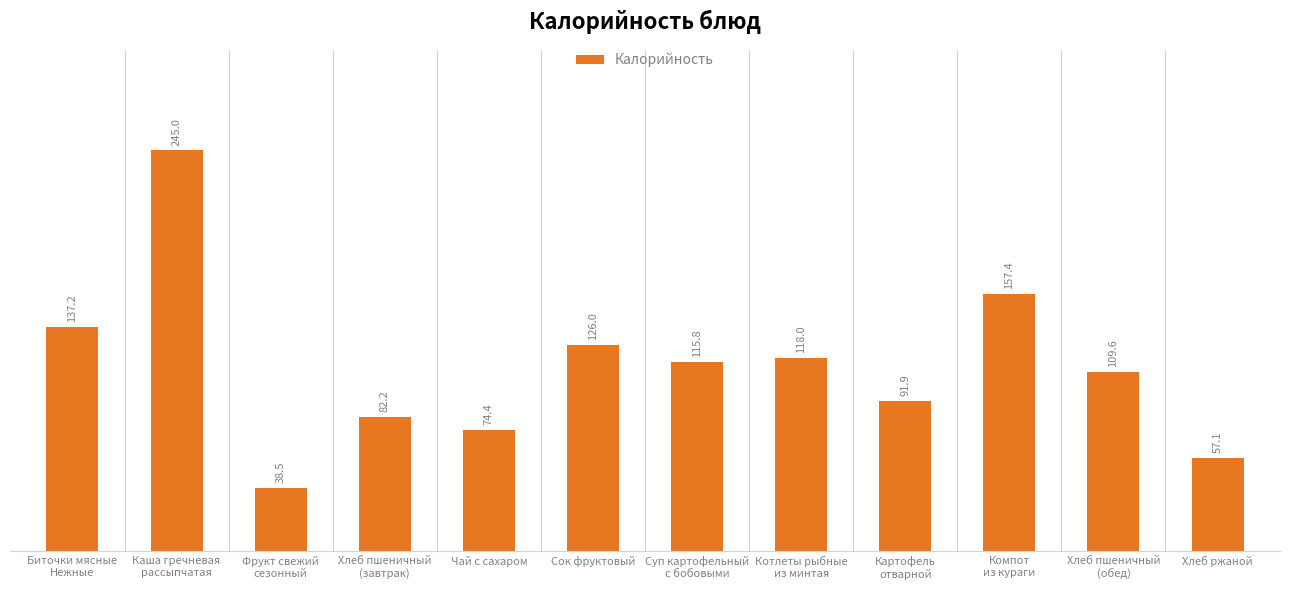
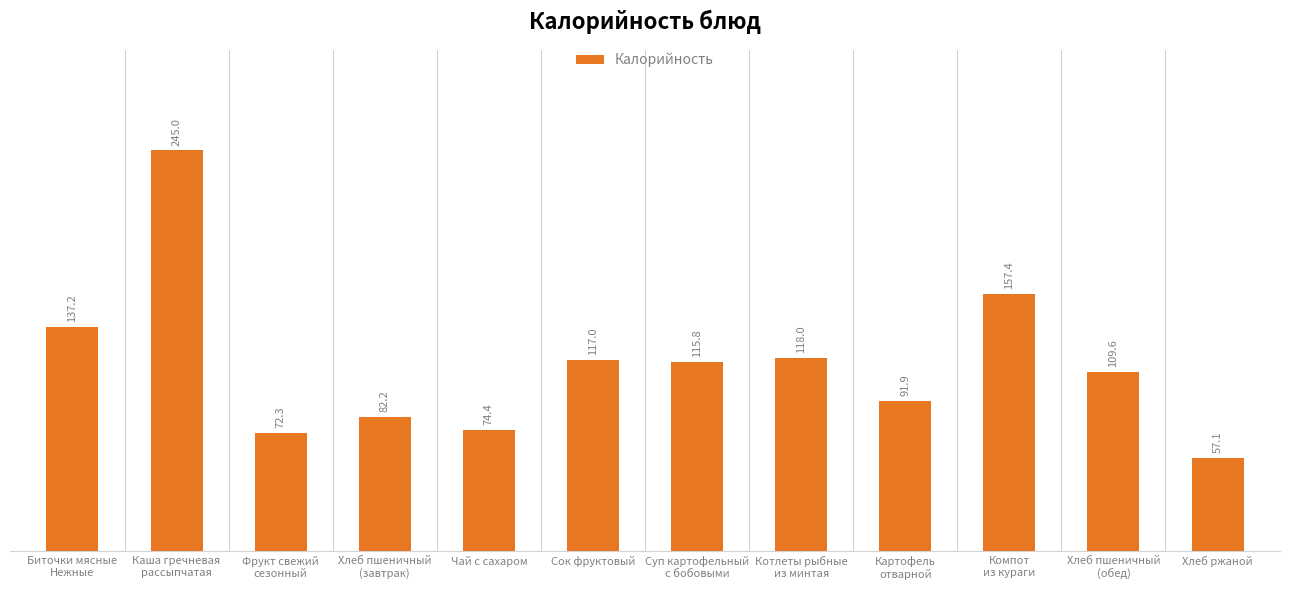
  {
    "Биточки мясные Нежные": 137.2,
    "Каша гречневая рассыпчатая": 245.0,
-   "Фрукт свежий сезонный": 38.5,
+   "Фрукт свежий сезонный": 72.3,
    "Хлеб пшеничный (завтрак)": 82.2,
    "Чай с сахаром": 74.4,
-   "Сок фруктовый": 126.0,
+   "Сок фруктовый": 117.0,
    "Суп картофельный с бобовыми": 115.8,
    "Котлеты рыбные из минтая": 118.0,
    "Картофель отварной": 91.9,
    "Компот из кураги": 157.4,
    "Хлеб пшеничный (обед)": 109.6,
    "Хлеб ржаной": 57.1
  }
